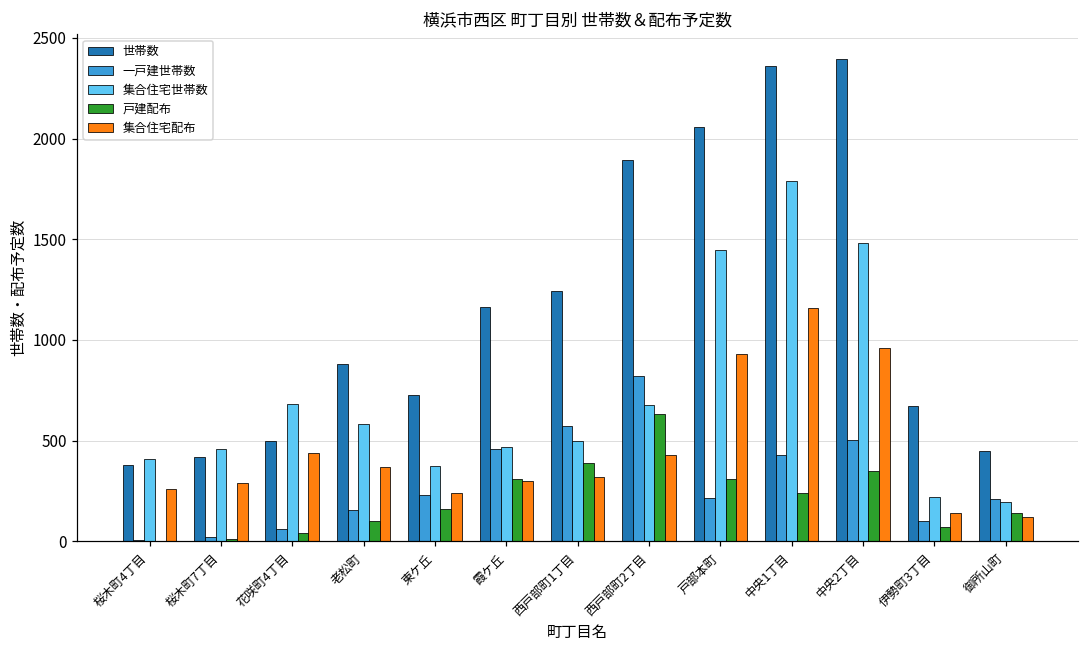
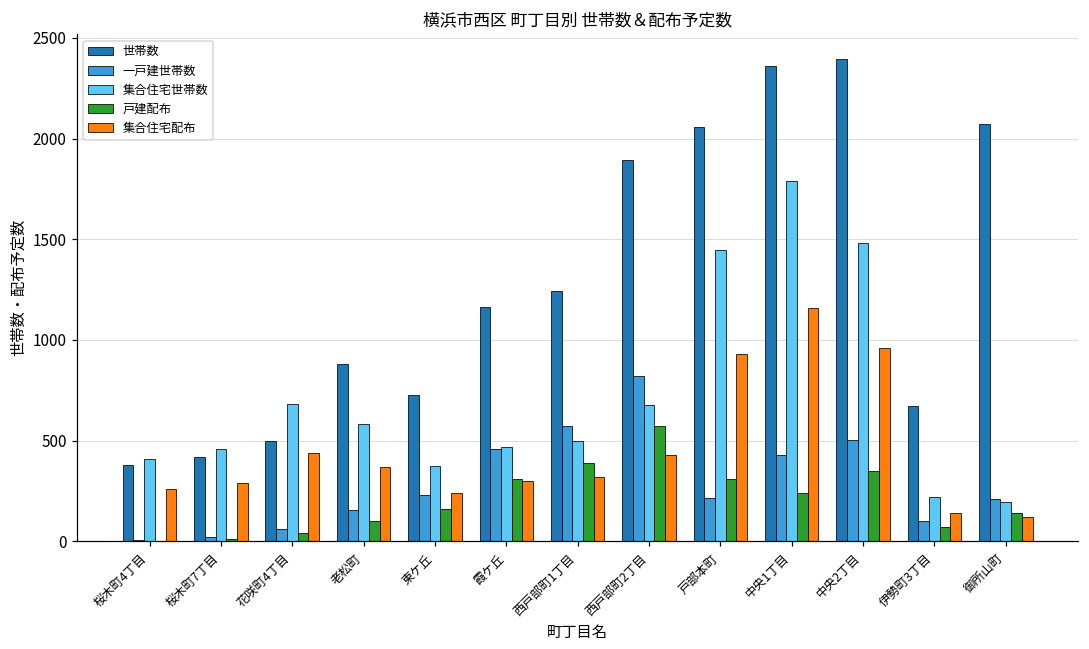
  {
    "世帯数": {
      "桜木町4丁目": 380,
      "桜木町7丁目": 420,
      "花咲町4丁目": 500,
      "老松町": 880,
      "東ケ丘": 730,
      "霞ケ丘": 1160,
      "西戸部町1丁目": 1240,
      "西戸部町2丁目": 1890,
      "戸部本町": 2060,
      "中央1丁目": 2360,
      "中央2丁目": 2400,
      "伊勢町3丁目": 670,
-     "御所山町": 450
+     "御所山町": 2070
    },
    "一戸建世帯数": {
      "桜木町7丁目": 20,
      "花咲町4丁目": 60,
      "老松町": 160,
      "東ケ丘": 230,
      "霞ケ丘": 460,
      "西戸部町1丁目": 570,
      "西戸部町2丁目": 820,
      "戸部本町": 220,
      "中央1丁目": 430,
      "中央2丁目": 510,
      "伊勢町3丁目": 100,
      "御所山町": 210
    },
    "集合住宅世帯数": {
      "桜木町4丁目": 410,
      "桜木町7丁目": 460,
      "花咲町4丁目": 680,
      "老松町": 580,
      "東ケ丘": 370,
      "霞ケ丘": 470,
      "西戸部町1丁目": 500,
      "西戸部町2丁目": 680,
      "戸部本町": 1440,
      "中央1丁目": 1790,
      "中央2丁目": 1480,
      "伊勢町3丁目": 220,
      "御所山町": 190
    },
    "戸建配布": {
      "桜木町4丁目": 0,
      "花咲町4丁目": 40,
      "老松町": 100,
      "東ケ丘": 160,
      "霞ケ丘": 310,
      "西戸部町1丁目": 390,
-     "西戸部町2丁目": 630,
+     "西戸部町2丁目": 570,
      "戸部本町": 310,
      "中央1丁目": 240,
      "中央2丁目": 350,
      "伊勢町3丁目": 70,
      "御所山町": 140
    },
    "集合住宅配布": {
      "桜木町4丁目": 260,
      "桜木町7丁目": 290,
      "花咲町4丁目": 440,
      "老松町": 370,
      "東ケ丘": 240,
      "霞ケ丘": 300,
      "西戸部町1丁目": 320,
      "西戸部町2丁目": 430,
      "戸部本町": 930,
      "中央1丁目": 1160,
      "中央2丁目": 960,
      "伊勢町3丁目": 140,
      "御所山町": 120
    }
  }
